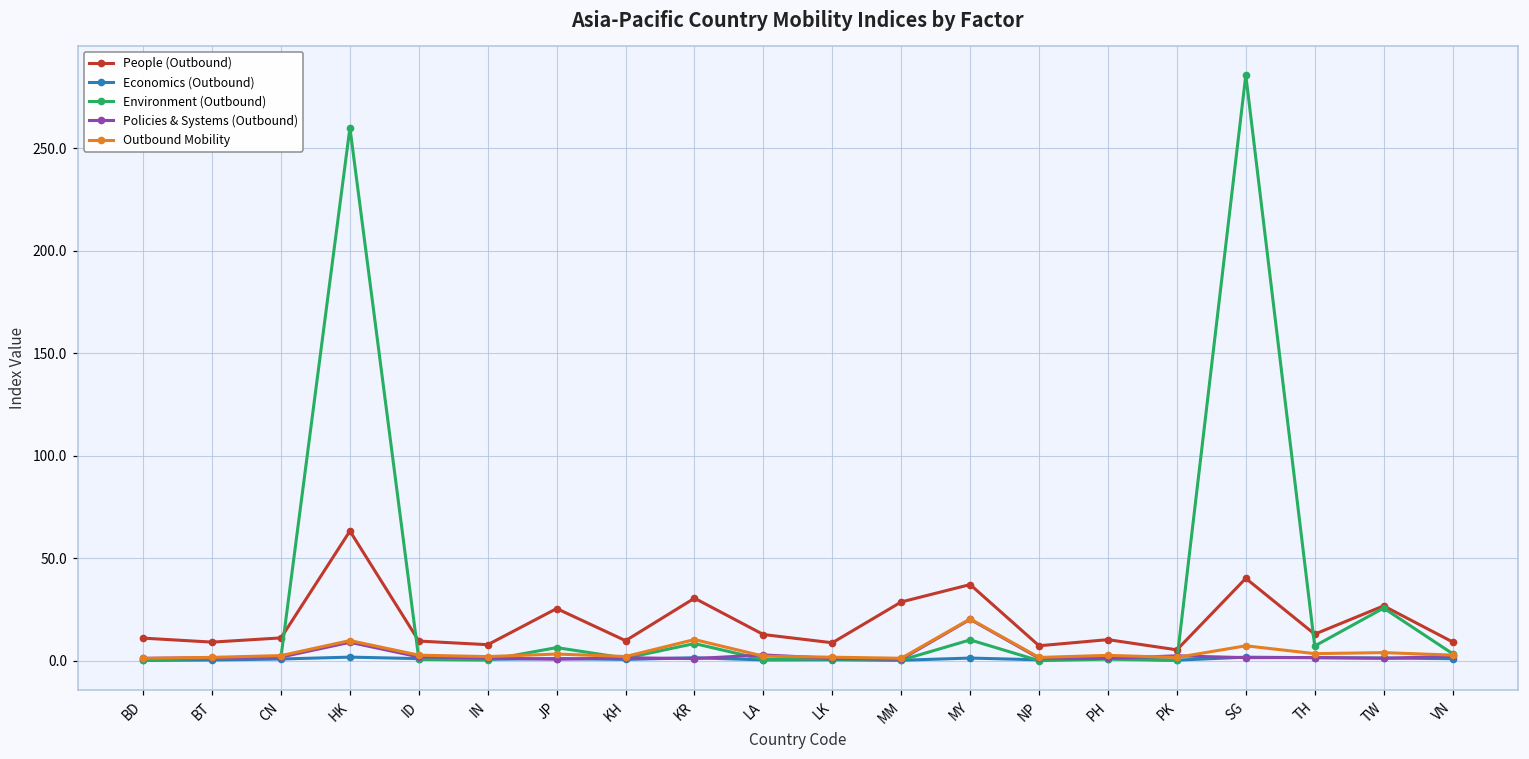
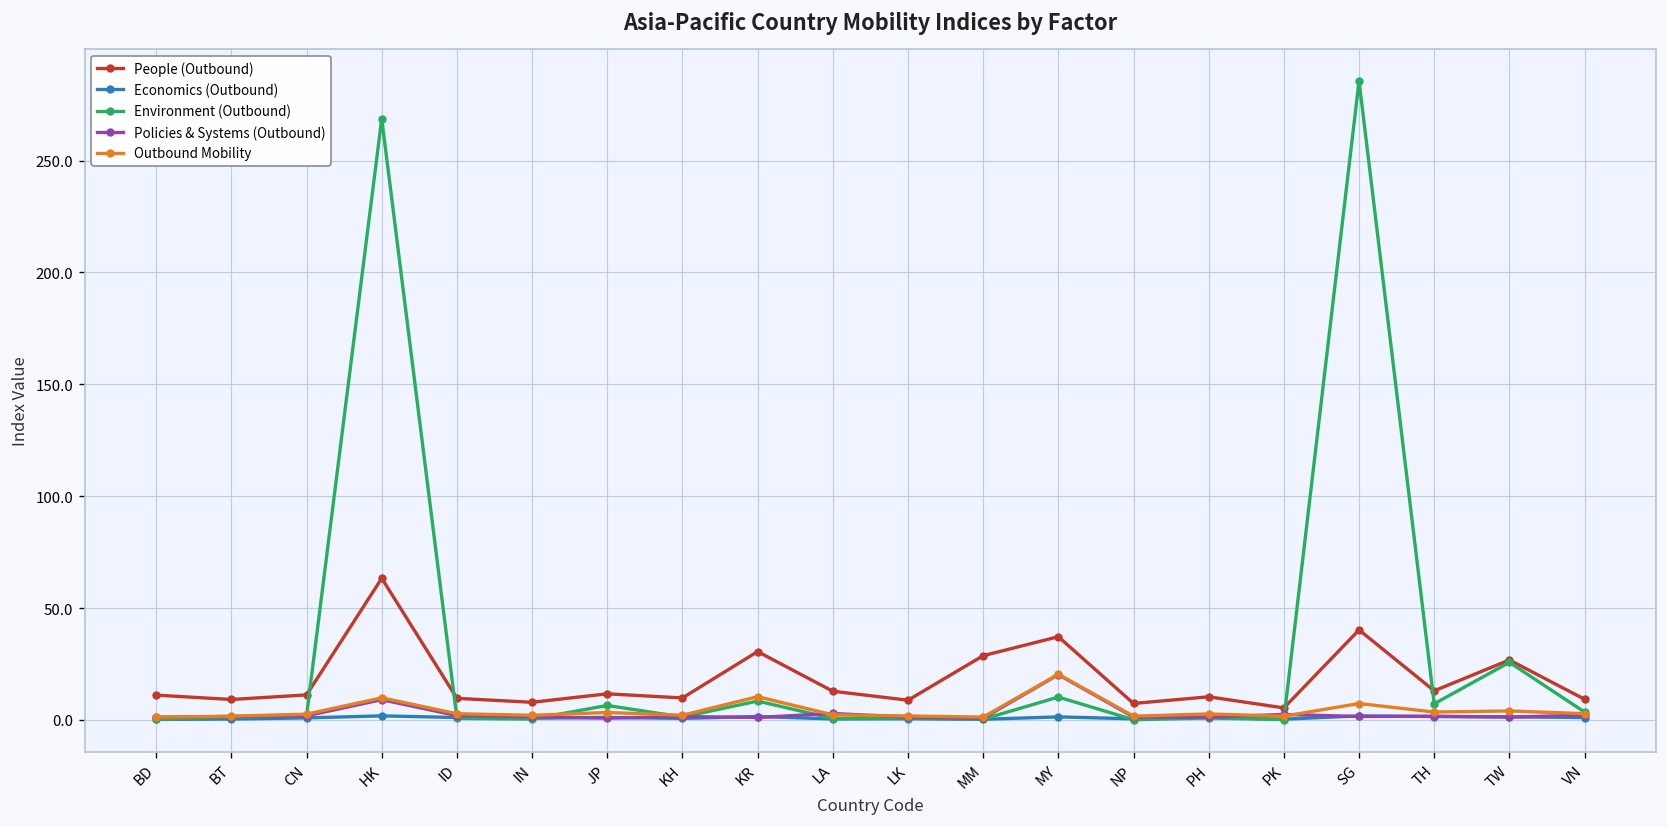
  {
    "People (Outbound)": {
      "BD": 11,
      "BT": 9,
      "CN": 11,
      "HK": 63,
      "ID": 10,
      "IN": 8,
-     "JP": 25,
+     "JP": 12,
      "KH": 10,
      "KR": 31,
      "LA": 13,
      "LK": 9,
      "MM": 29,
      "MY": 37,
      "NP": 7,
      "PH": 10,
      "PK": 5,
      "SG": 40,
      "TH": 13,
      "VN": 9
    },
    "Economics (Outbound)": {
      "HK": 2,
      "MY": 1
    },
    "Environment (Outbound)": {
-     "HK": 260,
+     "HK": 269,
      "JP": 6,
      "KR": 8,
      "MY": 10,
      "SG": 286,
      "TH": 7
    },
    "Outbound Mobility": {
      "JP": 3,
      "KR": 10,
      "PH": 3,
      "SG": 7,
      "TH": 3,
      "TW": 4
    }
  }
